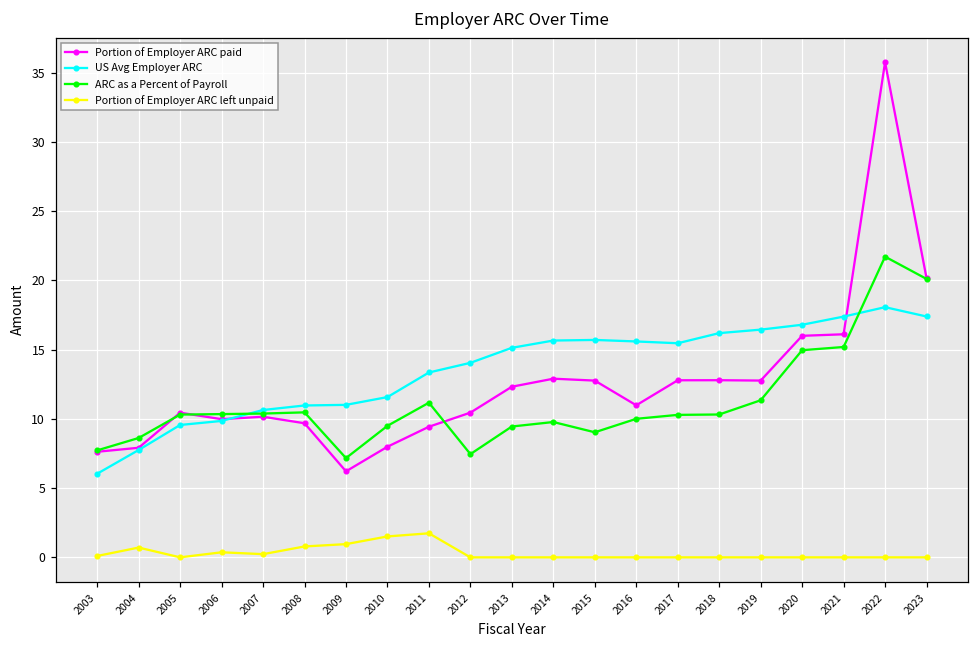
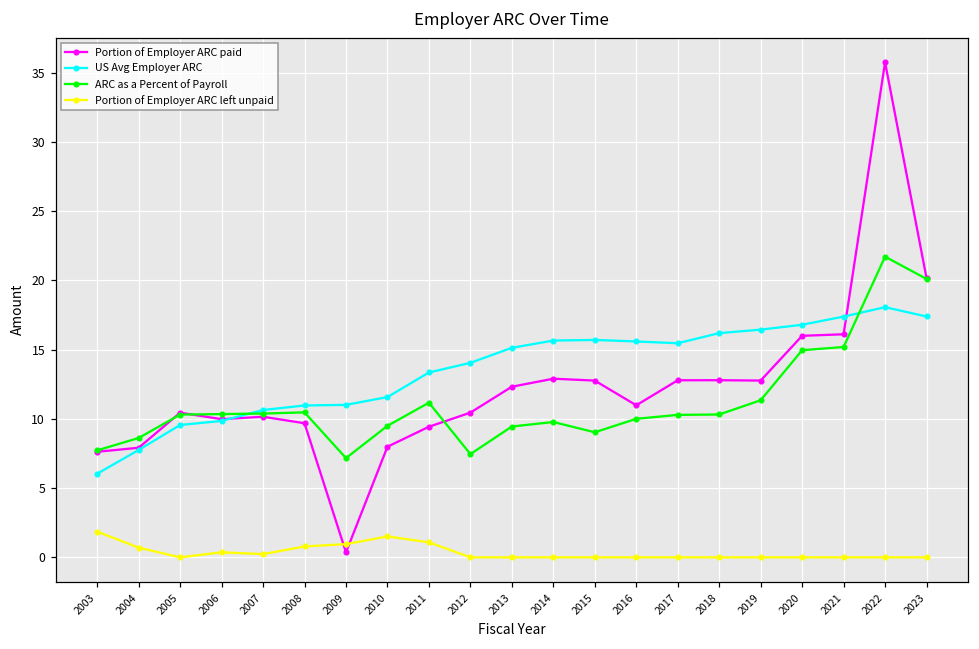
  {
    "Portion of Employer ARC paid": {
      "2007": 10.2,
      "2008": 9.7,
-     "2009": 6.2,
+     "2009": 0.4,
      "2010": 8.0,
      "2011": 9.4,
      "2012": 10.5,
      "2013": 12.3,
      "2014": 12.9,
      "2015": 12.8,
      "2016": 11.0,
      "2017": 12.8,
      "2018": 12.8,
      "2019": 12.8,
      "2020": 16.0,
      "2021": 16.1,
      "2022": 35.8
    },
    "US Avg Employer ARC": {
      "2003": 6.0,
      "2005": 9.6,
      "2007": 10.6,
      "2008": 11.0,
      "2009": 11.0,
      "2010": 11.6,
      "2011": 13.4,
      "2012": 14.1,
      "2013": 15.1,
      "2014": 15.7,
      "2015": 15.7,
      "2016": 15.6,
      "2017": 15.5,
      "2018": 16.2,
      "2019": 16.4,
      "2020": 16.8,
      "2021": 17.4,
      "2022": 18.1,
      "2023": 17.4
    },
    "ARC as a Percent of Payroll": {
      "2004": 8.6,
      "2006": 10.3,
      "2007": 10.4,
      "2008": 10.5,
      "2009": 7.2,
      "2010": 9.5,
      "2011": 11.2,
      "2012": 7.5,
      "2013": 9.5,
      "2014": 9.8,
      "2015": 9.0,
      "2016": 10.0,
      "2017": 10.3,
      "2018": 10.3,
      "2019": 11.3,
      "2020": 15.0,
      "2021": 15.2,
      "2022": 21.7
    },
    "Portion of Employer ARC left unpaid": {
-     "2003": 0.1,
+     "2003": 1.9,
      "2004": 0.7,
      "2005": 0.0,
      "2006": 0.4,
      "2007": 0.2,
      "2008": 0.8,
      "2009": 1.0,
      "2010": 1.5,
-     "2011": 1.7,
+     "2011": 1.1,
      "2012": 0.0,
      "2013": 0.0,
      "2014": 0.0,
      "2015": 0.0,
      "2016": 0.0,
      "2017": 0.0,
      "2018": 0.0,
      "2019": 0.0,
      "2020": 0.0,
      "2021": 0.0,
      "2022": 0.0,
      "2023": 0.0
    }
  }
